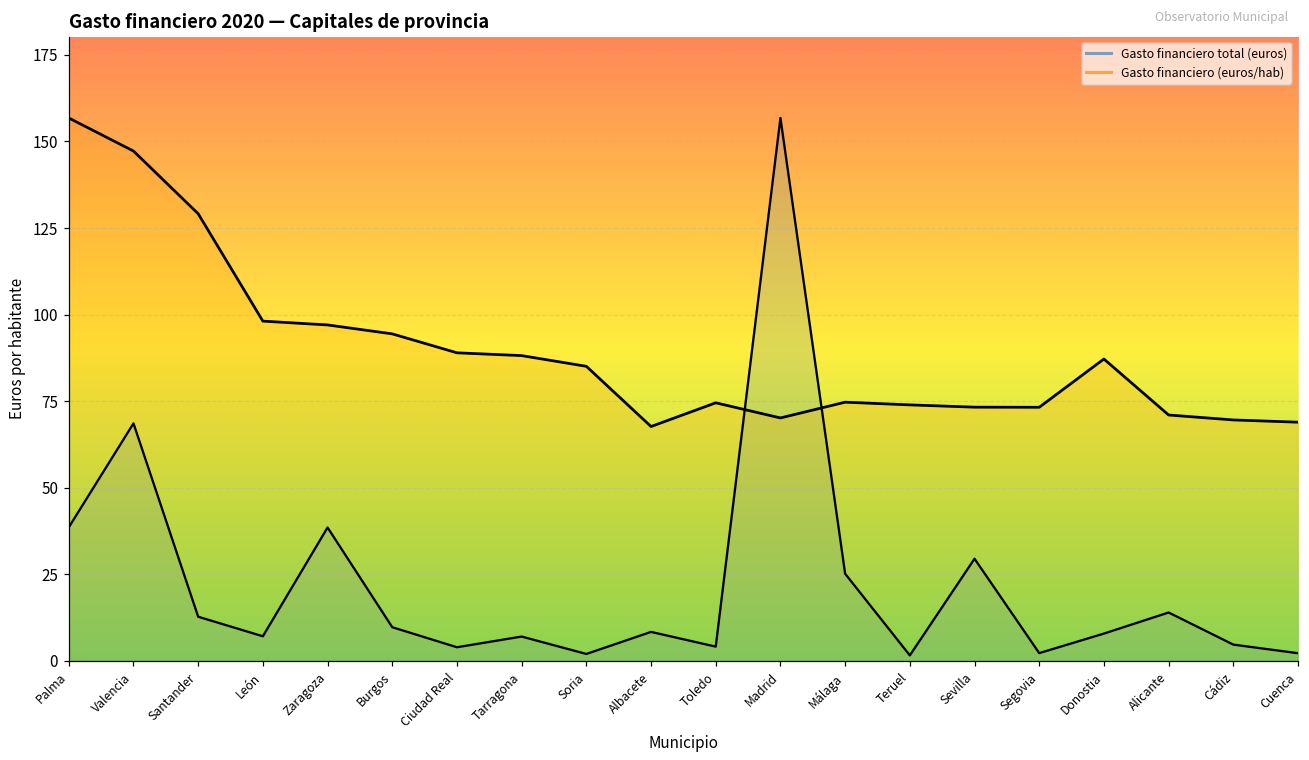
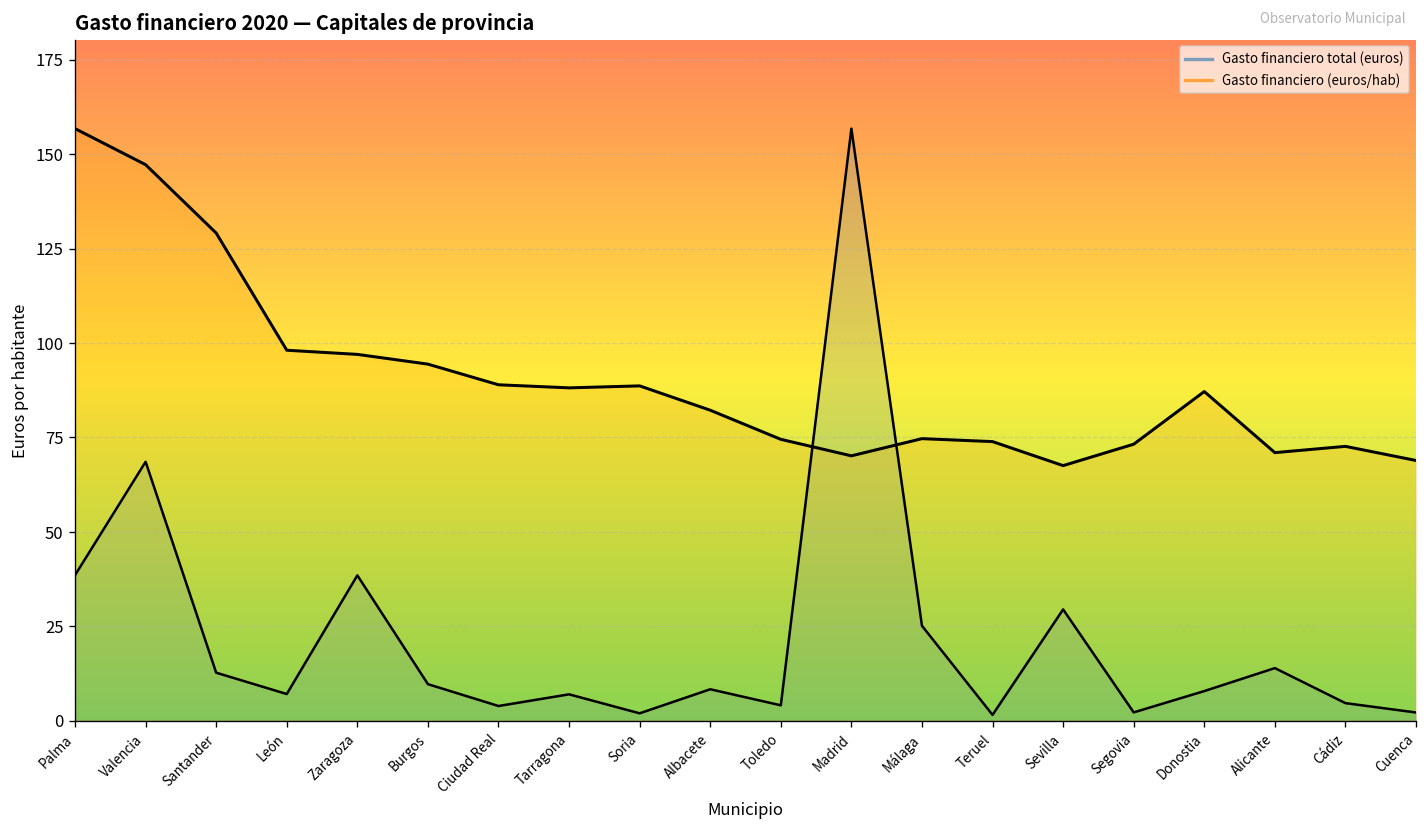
  {
    "Gasto financiero (euros/hab)": {
      "Palma": 157,
      "Valencia": 147,
      "Santander": 129,
      "León": 98,
      "Zaragoza": 97,
      "Burgos": 94,
      "Ciudad Real": 89,
      "Tarragona": 88,
-     "Soria": 85,
-     "Albacete": 68,
+     "Soria": 89,
+     "Albacete": 82,
      "Toledo": 75,
      "Madrid": 70,
      "Málaga": 75,
      "Teruel": 74,
-     "Sevilla": 73,
+     "Sevilla": 68,
      "Segovia": 73,
      "Donostia": 87,
      "Alicante": 71,
-     "Cádiz": 70,
+     "Cádiz": 73,
      "Cuenca": 69
    }
  }
